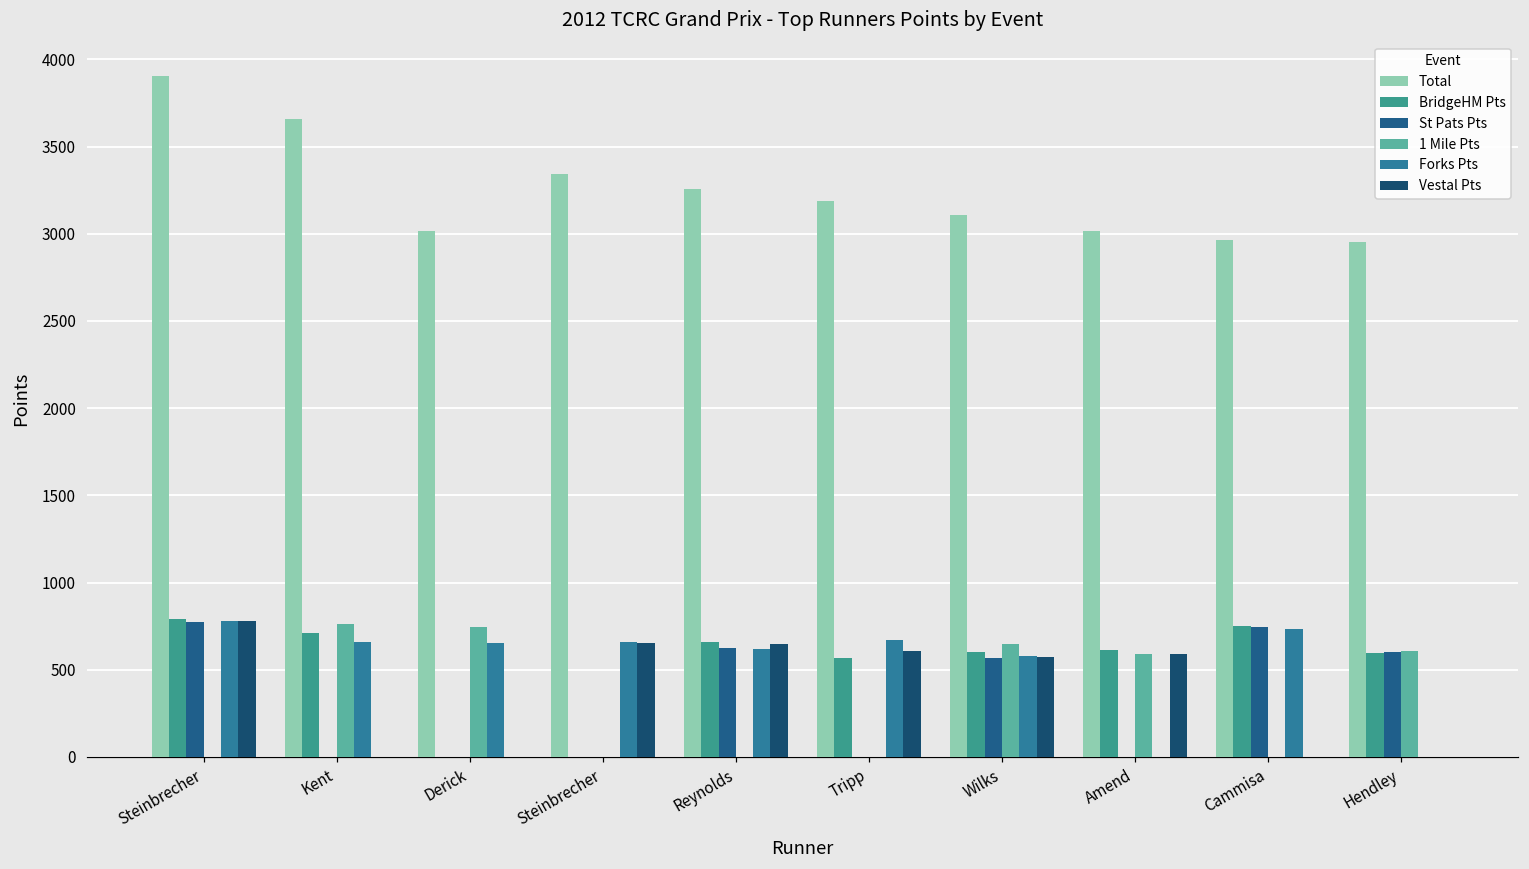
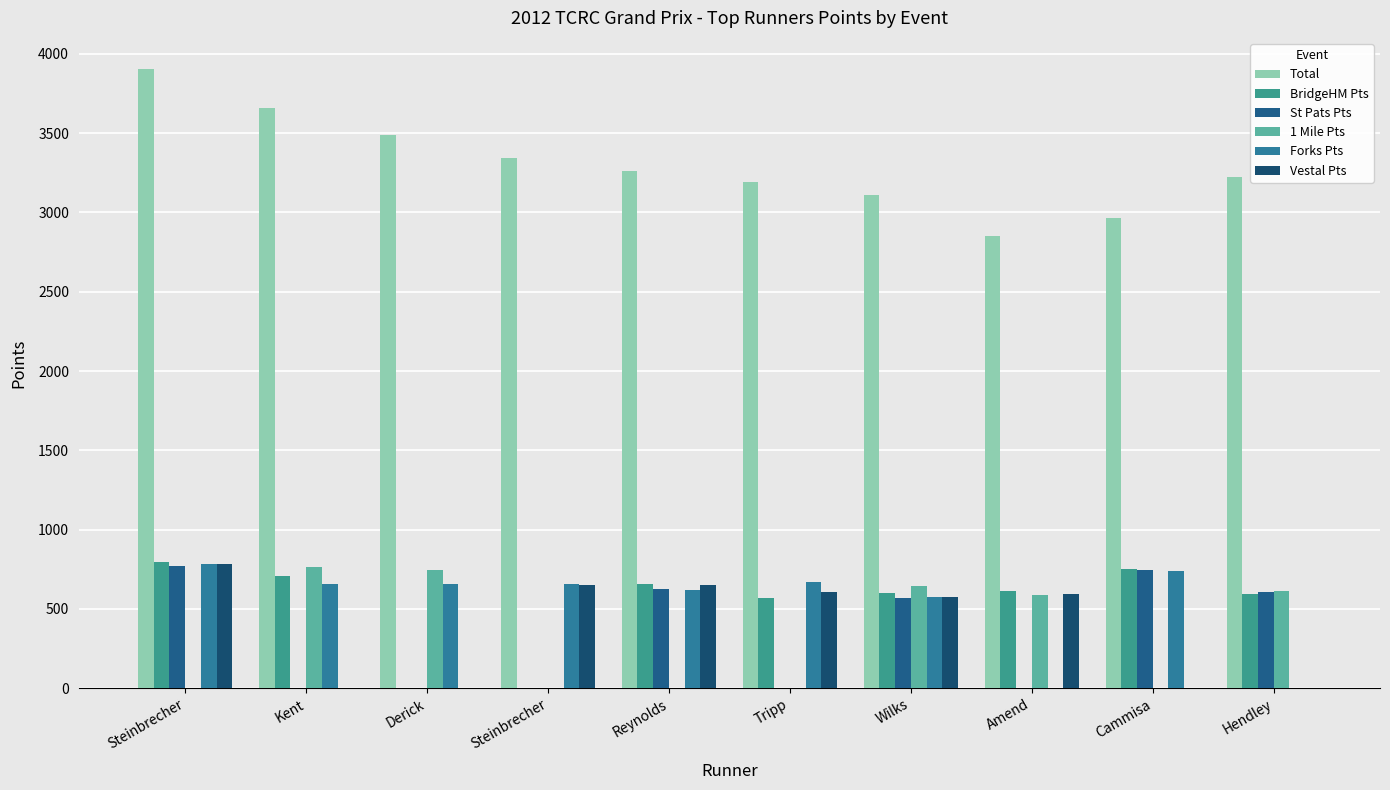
  {
    "Total": {
      "Kent": 3660,
-     "Derick": 3020,
+     "Derick": 3490,
      "Reynolds": 3260,
      "Tripp": 3190,
      "Wilks": 3110,
-     "Amend": 3010,
+     "Amend": 2850,
      "Cammisa": 2960,
-     "Hendley": 2950
+     "Hendley": 3230
    }
  }
